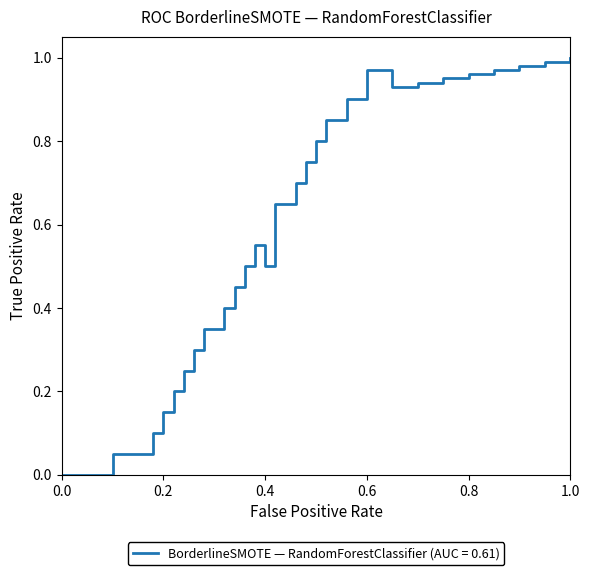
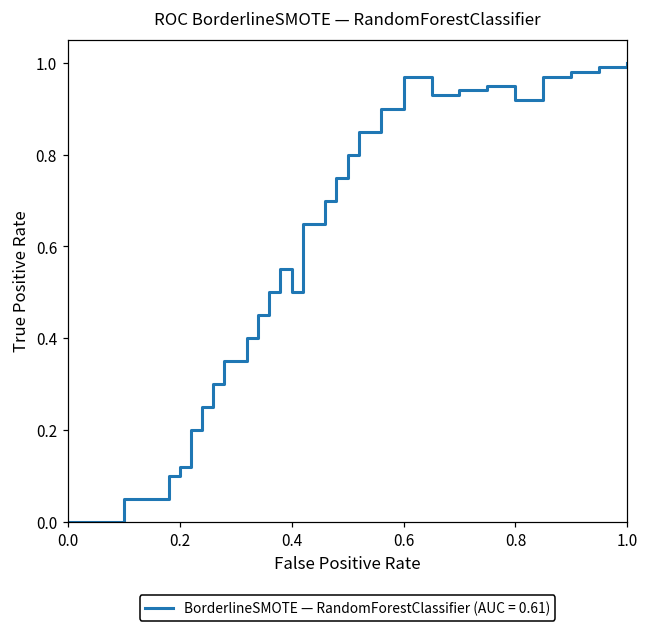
  {
    "0.0": 0.00,
-   "0.2": 0.15,
+   "0.2": 0.12,
    "0.4": 0.50,
    "0.6": 0.97,
-   "0.8": 0.96,
+   "0.8": 0.92,
    "1.0": 1.00
  }
